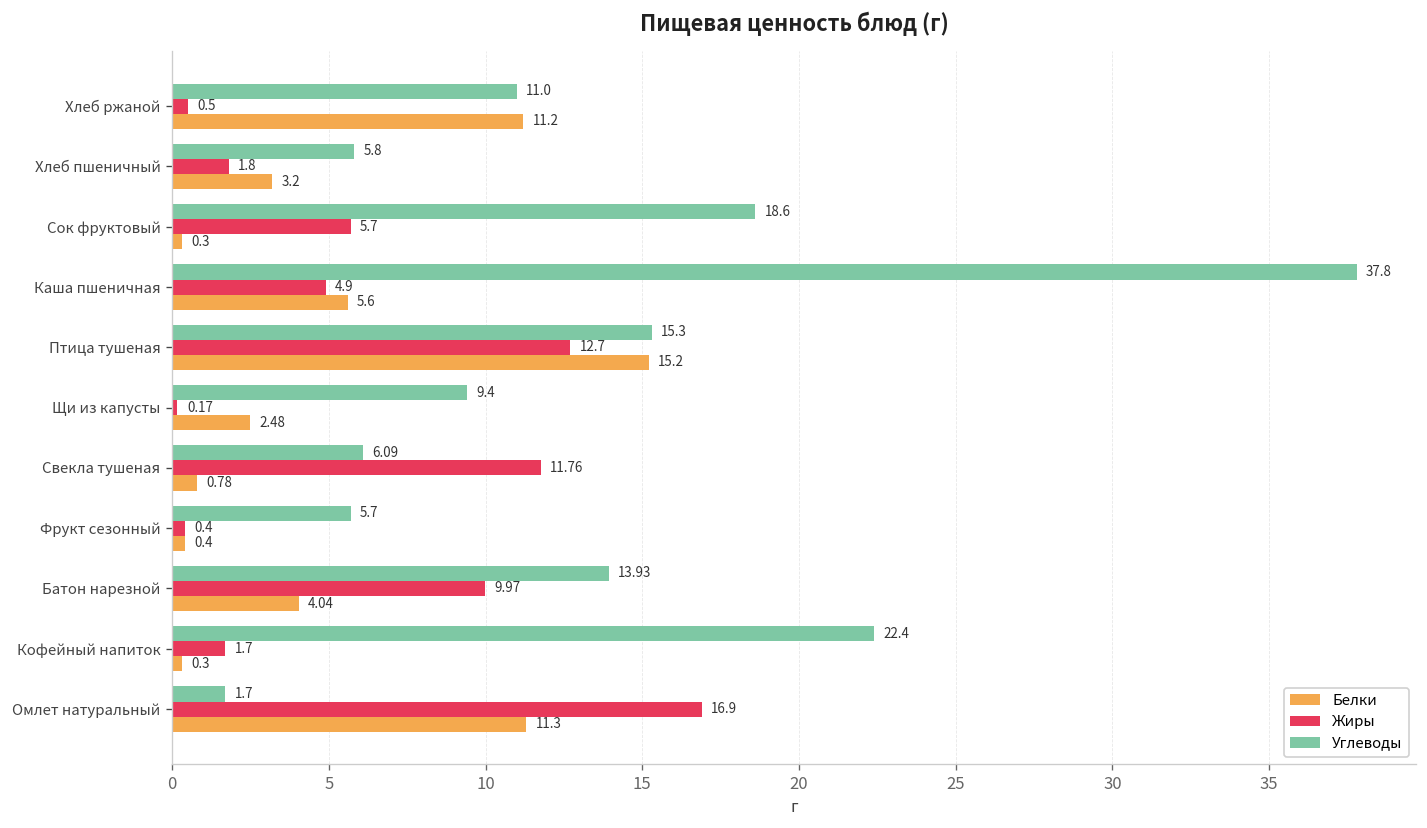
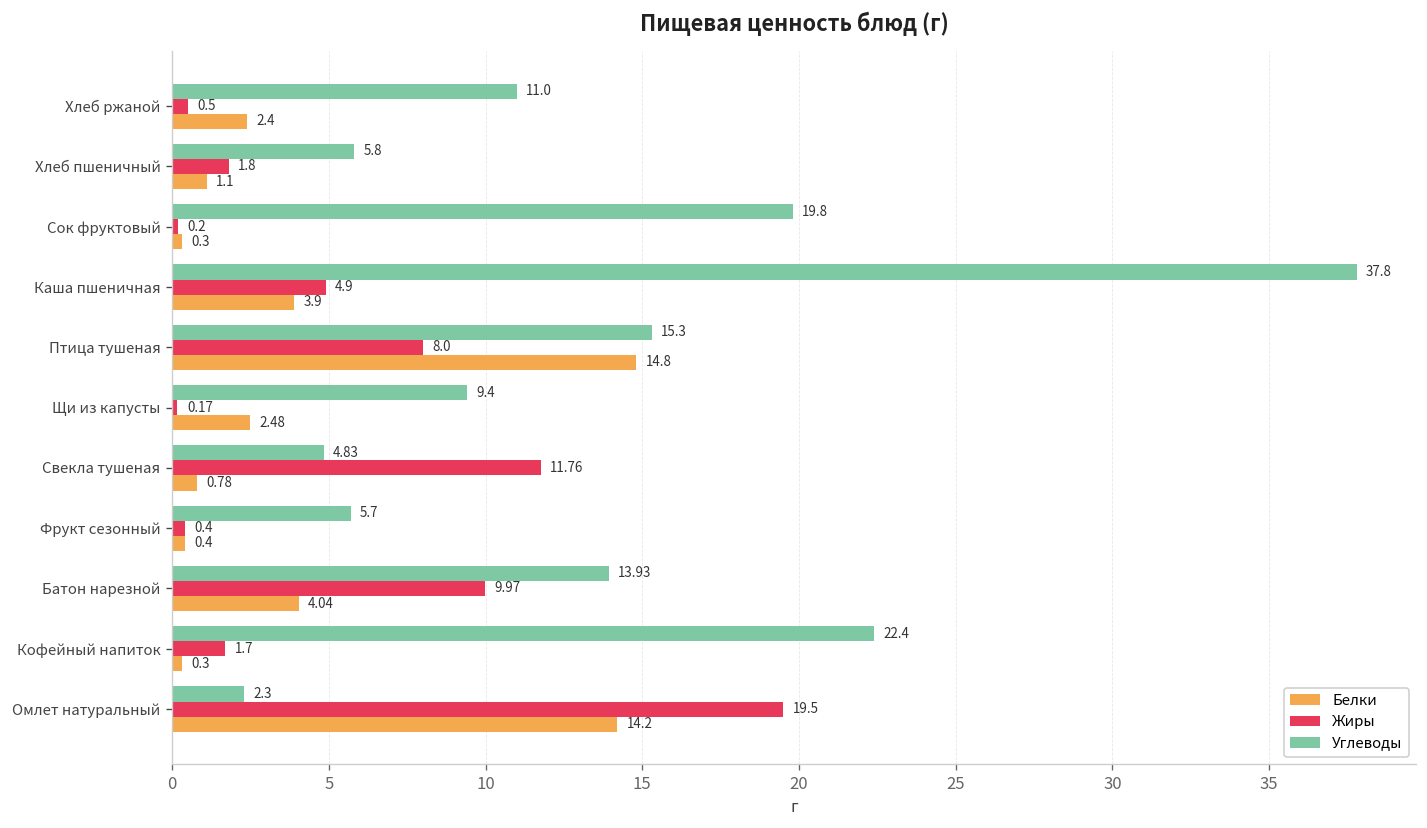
  {
    "Белки": {
-     "Хлеб ржаной": 11.2,
-     "Хлеб пшеничный": 3.2,
+     "Хлеб ржаной": 2.4,
+     "Хлеб пшеничный": 1.1,
      "Сок фруктовый": 0.3,
-     "Каша пшеничная": 5.6,
-     "Птица тушеная": 15.2,
+     "Каша пшеничная": 3.9,
+     "Птица тушеная": 14.8,
      "Щи из капусты": 2.48,
      "Свекла тушеная": 0.78,
      "Фрукт сезонный": 0.4,
      "Батон нарезной": 4.04,
      "Кофейный напиток": 0.3,
-     "Омлет натуральный": 11.3
+     "Омлет натуральный": 14.2
    },
    "Жиры": {
      "Хлеб ржаной": 0.5,
      "Хлеб пшеничный": 1.8,
-     "Сок фруктовый": 5.7,
+     "Сок фруктовый": 0.2,
      "Каша пшеничная": 4.9,
-     "Птица тушеная": 12.7,
+     "Птица тушеная": 8.0,
      "Щи из капусты": 0.17,
      "Свекла тушеная": 11.76,
      "Фрукт сезонный": 0.4,
      "Батон нарезной": 9.97,
      "Кофейный напиток": 1.7,
-     "Омлет натуральный": 16.9
+     "Омлет натуральный": 19.5
    },
    "Углеводы": {
      "Хлеб ржаной": 11.0,
      "Хлеб пшеничный": 5.8,
-     "Сок фруктовый": 18.6,
+     "Сок фруктовый": 19.8,
      "Каша пшеничная": 37.8,
      "Птица тушеная": 15.3,
      "Щи из капусты": 9.4,
-     "Свекла тушеная": 6.09,
+     "Свекла тушеная": 4.83,
      "Фрукт сезонный": 5.7,
      "Батон нарезной": 13.93,
      "Кофейный напиток": 22.4,
-     "Омлет натуральный": 1.7
+     "Омлет натуральный": 2.3
    }
  }
